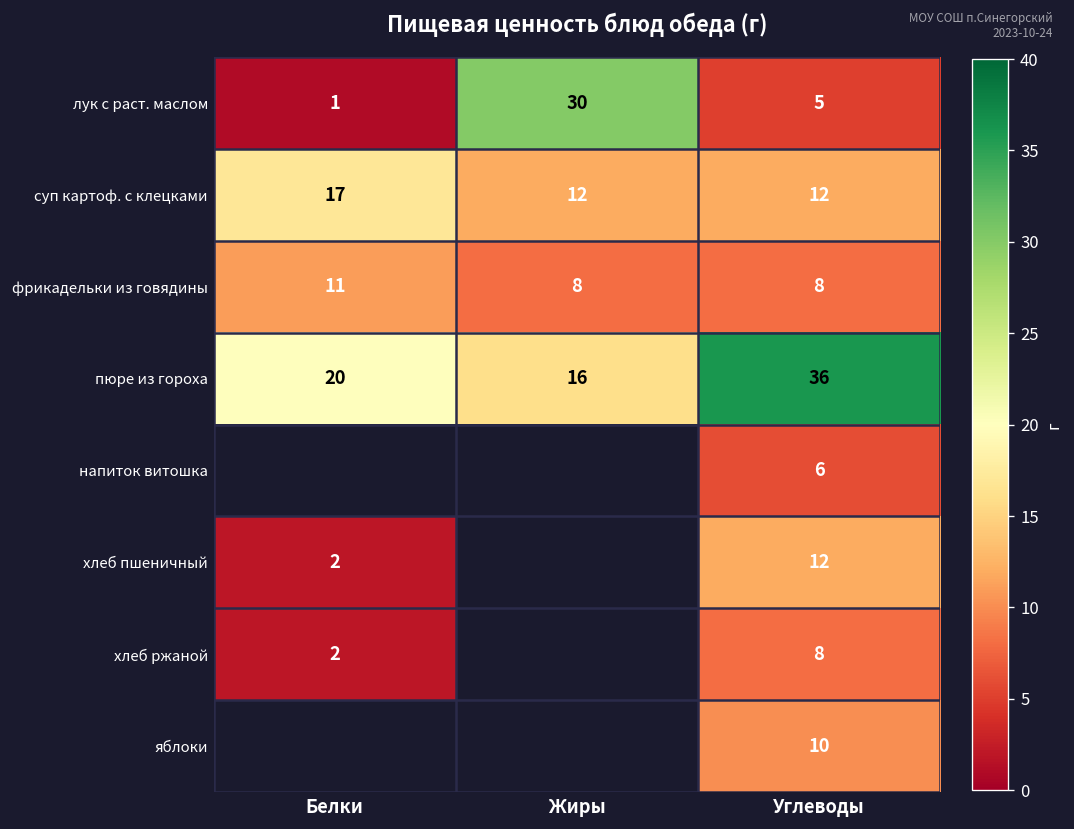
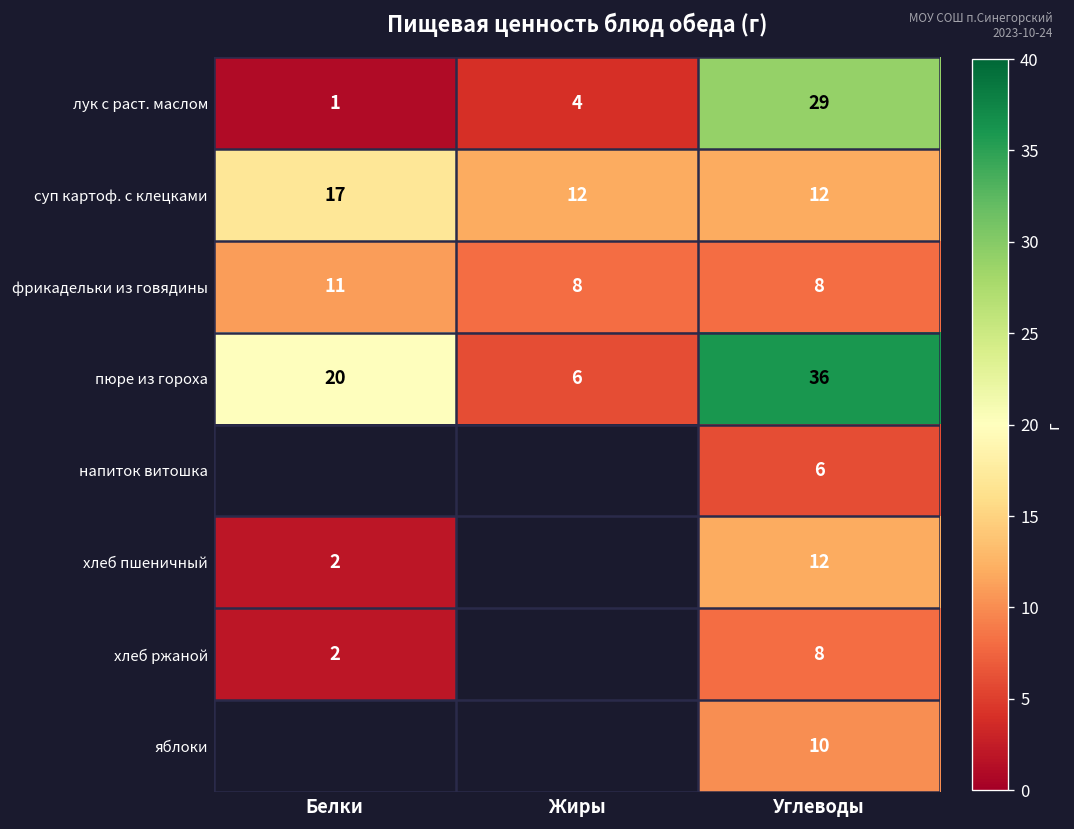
  {
    "лук с раст. маслом": {
      "Белки": 1,
-     "Жиры": 30,
-     "Углеводы": 5
+     "Жиры": 4,
+     "Углеводы": 29
    },
    "суп картоф. с клецками": {
      "Белки": 17,
      "Жиры": 12,
      "Углеводы": 12
    },
    "фрикадельки из говядины": {
      "Белки": 11,
      "Жиры": 8,
      "Углеводы": 8
    },
    "пюре из гороха": {
      "Белки": 20,
-     "Жиры": 16,
+     "Жиры": 6,
      "Углеводы": 36
    },
    "напиток витошка": {
      "Углеводы": 6
    },
    "хлеб пшеничный": {
      "Белки": 2,
      "Углеводы": 12
    },
    "хлеб ржаной": {
      "Белки": 2,
      "Углеводы": 8
    },
    "яблоки": {
      "Углеводы": 10
    }
  }
